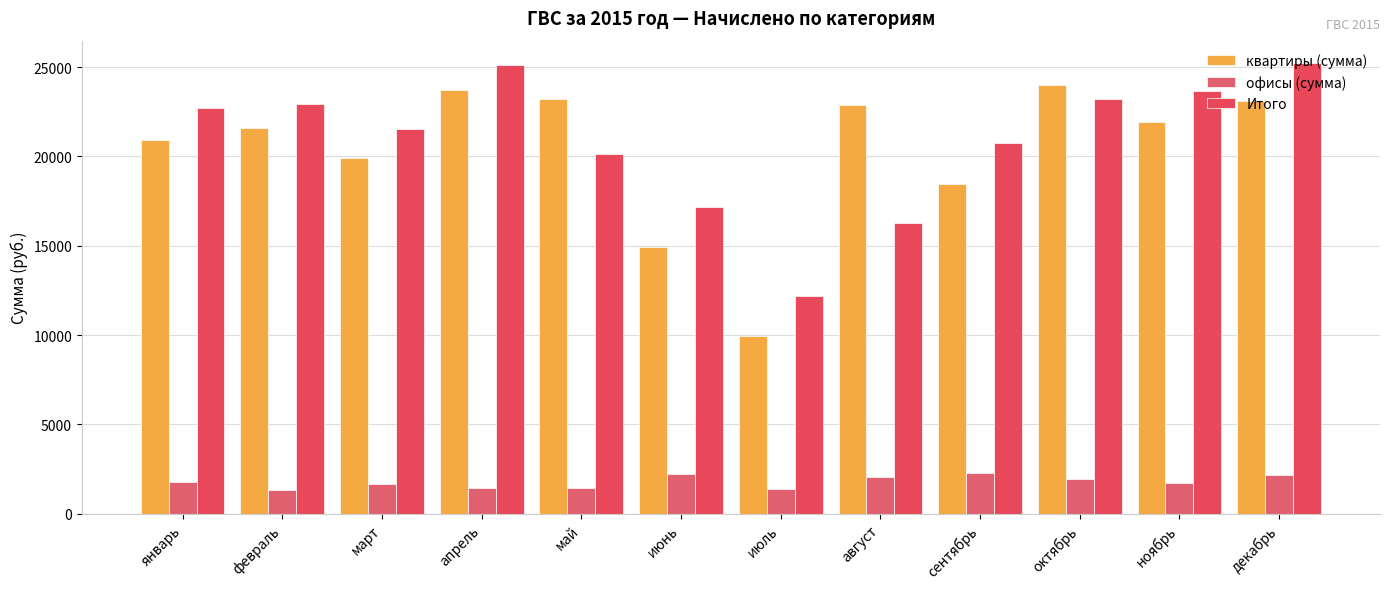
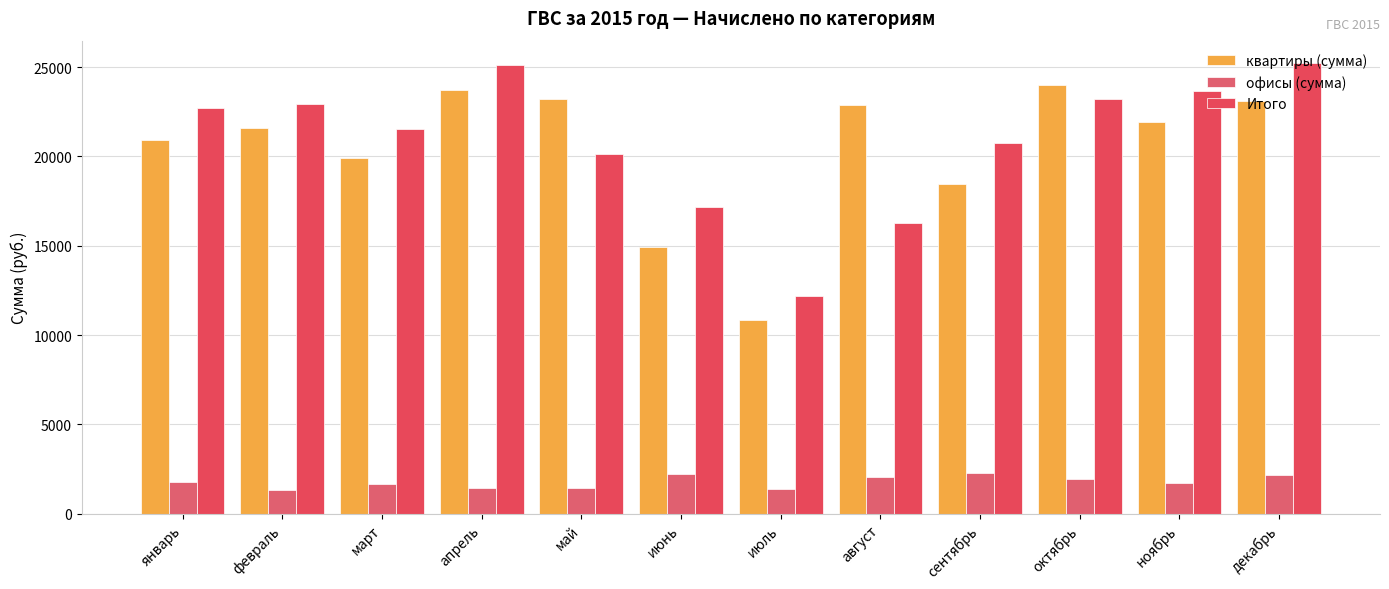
  {
    "квартиры (сумма)": {
      "январь": 20900,
      "февраль": 21600,
      "март": 19900,
      "апрель": 23700,
      "май": 23200,
      "июнь": 14900,
-     "июль": 10000,
+     "июль": 10800,
      "август": 22900,
      "сентябрь": 18400,
      "октябрь": 24000,
      "ноябрь": 21900,
      "декабрь": 23100
    }
  }
